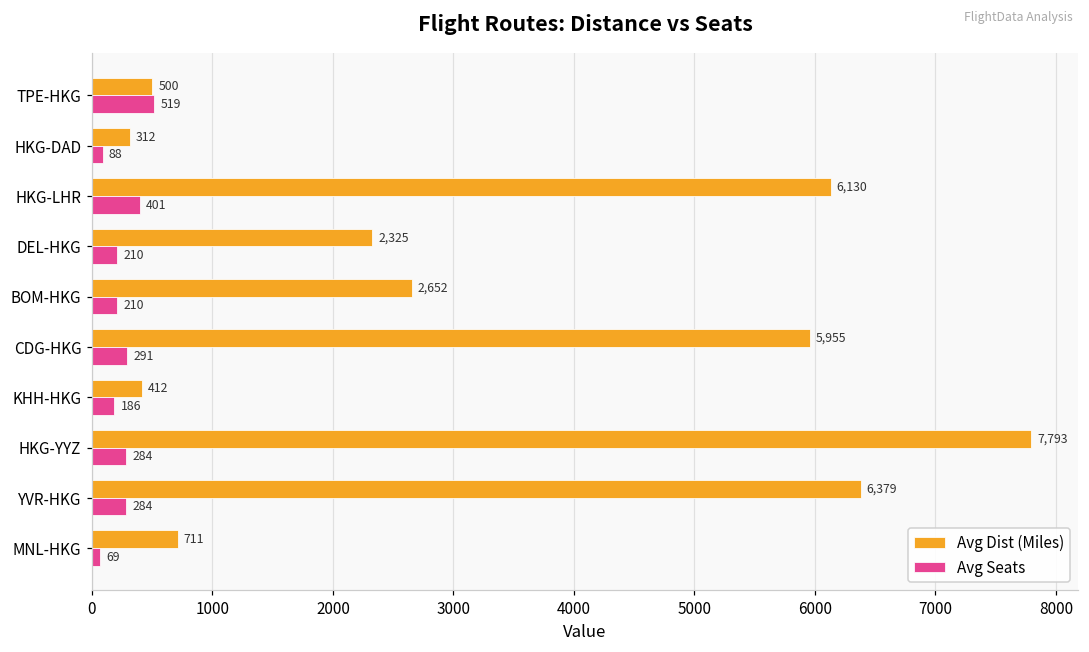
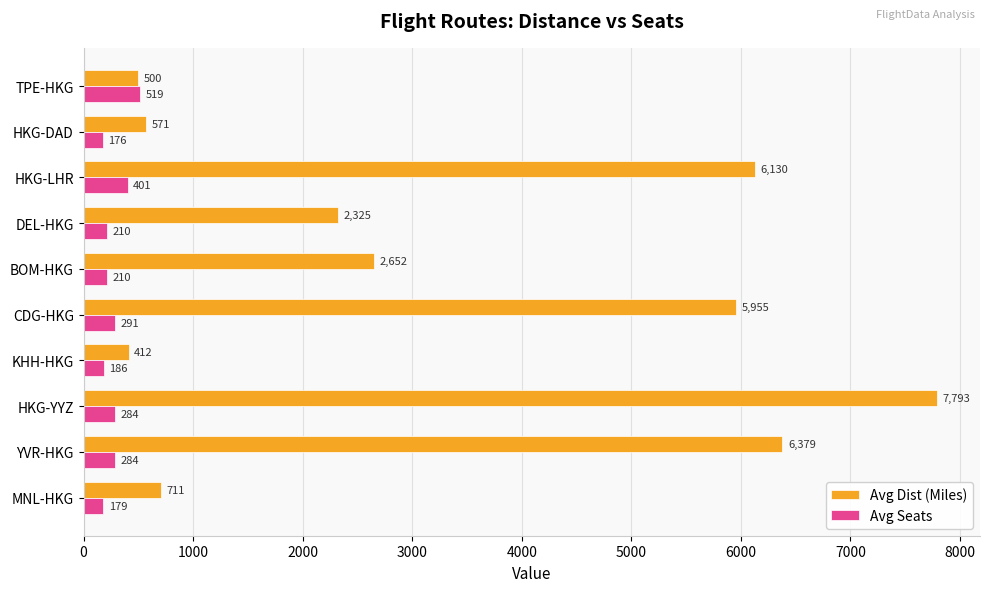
  {
    "Avg Dist (Miles)": {
      "TPE-HKG": "500",
-     "HKG-DAD": "312",
+     "HKG-DAD": "571",
      "HKG-LHR": "6,130",
      "DEL-HKG": "2,325",
      "BOM-HKG": "2,652",
      "CDG-HKG": "5,955",
      "KHH-HKG": "412",
      "HKG-YYZ": "7,793",
      "YVR-HKG": "6,379",
      "MNL-HKG": "711"
    },
    "Avg Seats": {
      "TPE-HKG": "519",
-     "HKG-DAD": "88",
+     "HKG-DAD": "176",
      "HKG-LHR": "401",
      "DEL-HKG": "210",
      "BOM-HKG": "210",
      "CDG-HKG": "291",
      "KHH-HKG": "186",
      "HKG-YYZ": "284",
      "YVR-HKG": "284",
-     "MNL-HKG": "69"
+     "MNL-HKG": "179"
    }
  }
